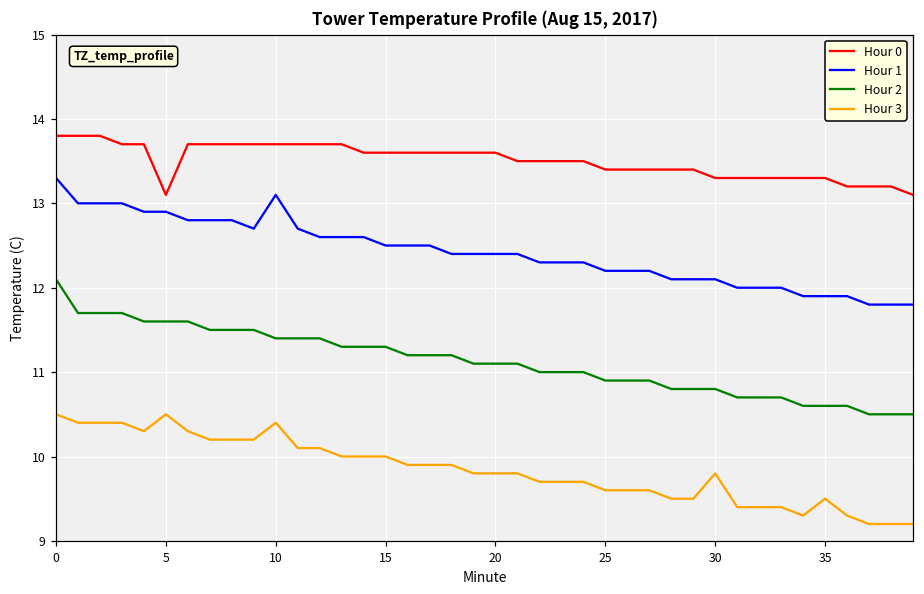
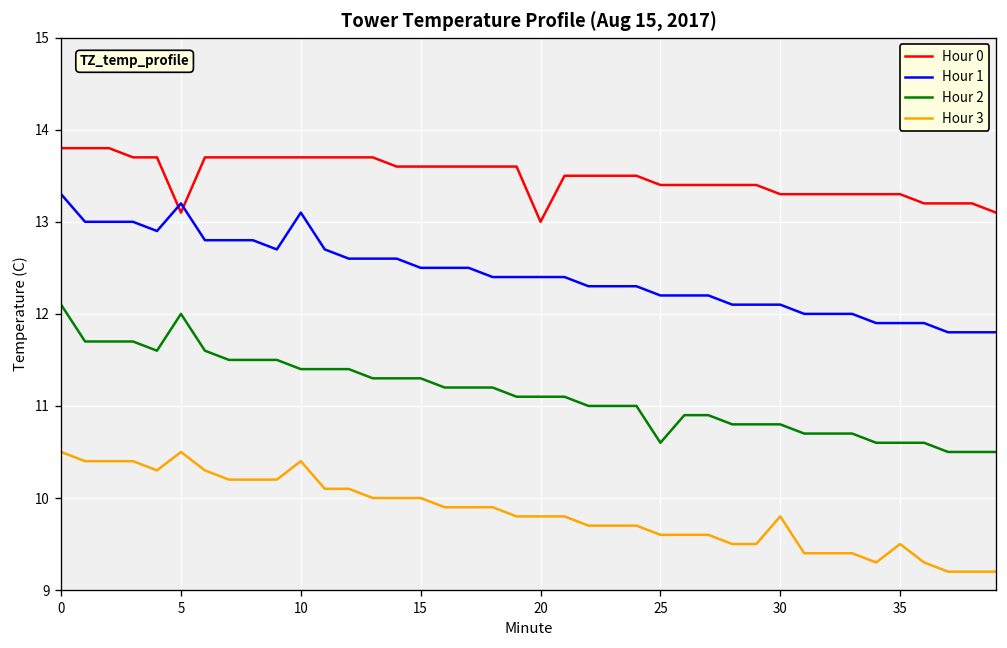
  {
    "Hour 0": {
      "0": 13.8,
      "5": 13.1,
      "10": 13.7,
      "15": 13.6,
-     "20": 13.6,
+     "20": 13.0,
      "25": 13.4,
      "30": 13.3,
      "35": 13.3
    },
    "Hour 1": {
      "0": 13.3,
-     "5": 12.9,
+     "5": 13.2,
      "10": 13.1,
      "15": 12.5,
      "20": 12.4,
      "25": 12.2,
      "30": 12.1,
      "35": 11.9
    },
    "Hour 2": {
      "0": 12.1,
-     "5": 11.6,
+     "5": 12.0,
      "10": 11.4,
      "15": 11.3,
      "20": 11.1,
-     "25": 10.9,
+     "25": 10.6,
      "30": 10.8,
      "35": 10.6
    },
    "Hour 3": {
      "0": 10.5,
      "5": 10.5,
      "10": 10.4,
      "15": 10.0,
      "20": 9.8,
      "25": 9.6,
      "30": 9.8,
      "35": 9.5
    }
  }
